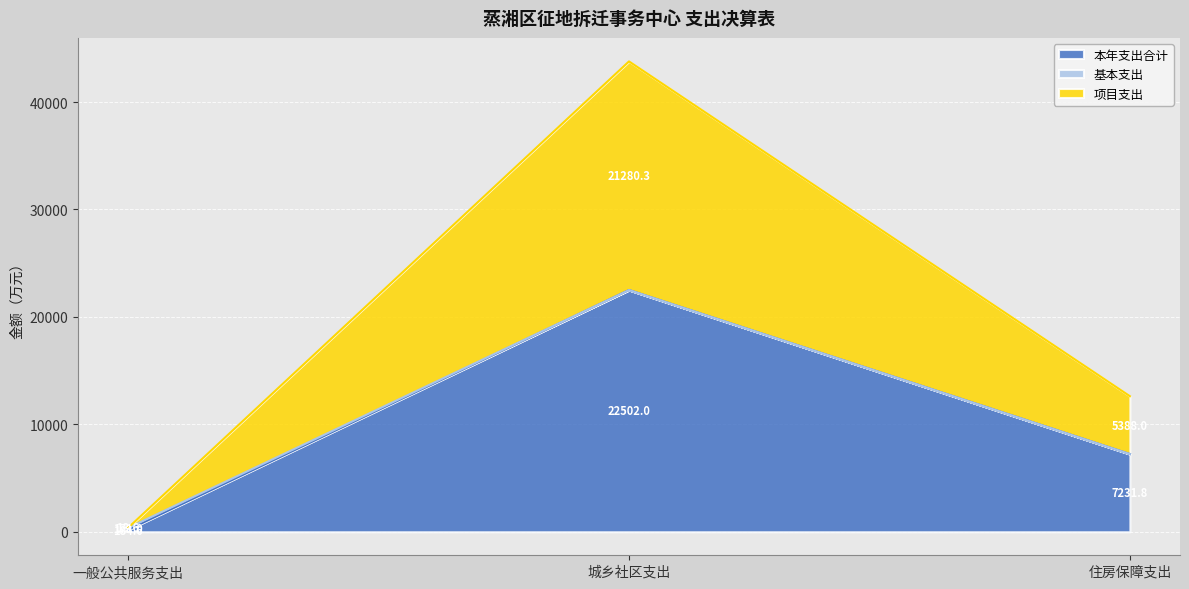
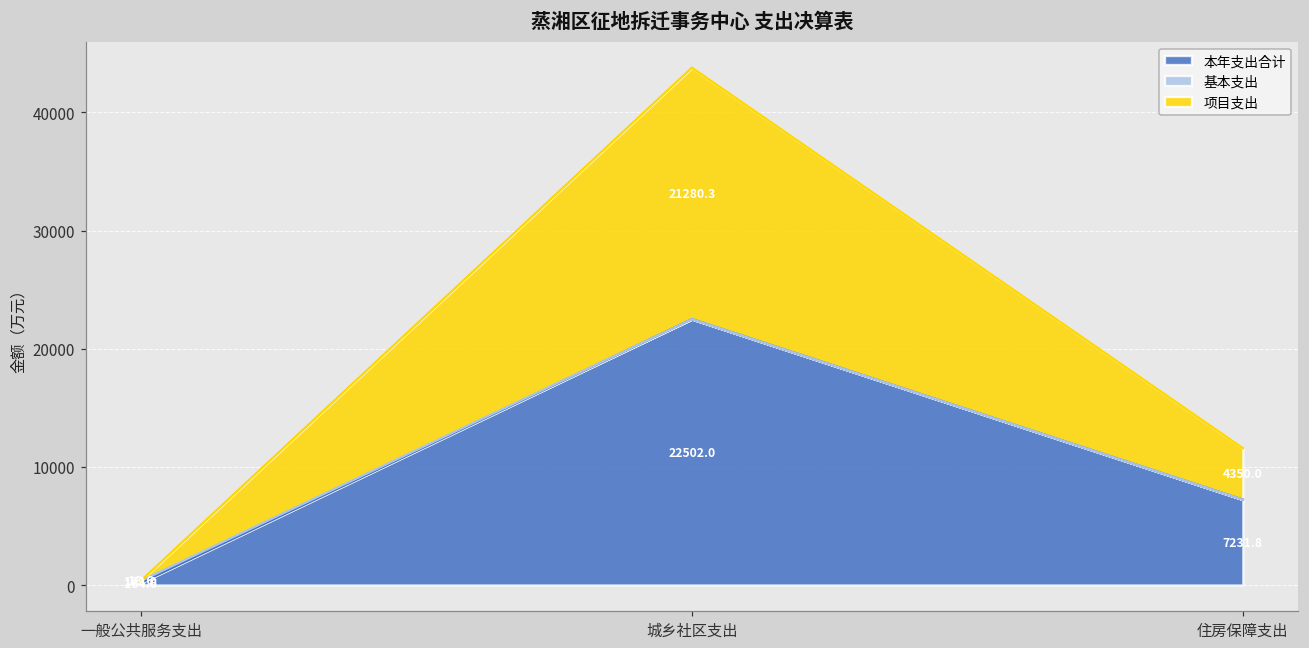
  {
    "项目支出": {
      "城乡社区支出": 21300,
-     "住房保障支出": 5400
+     "住房保障支出": 4300
    }
  }
